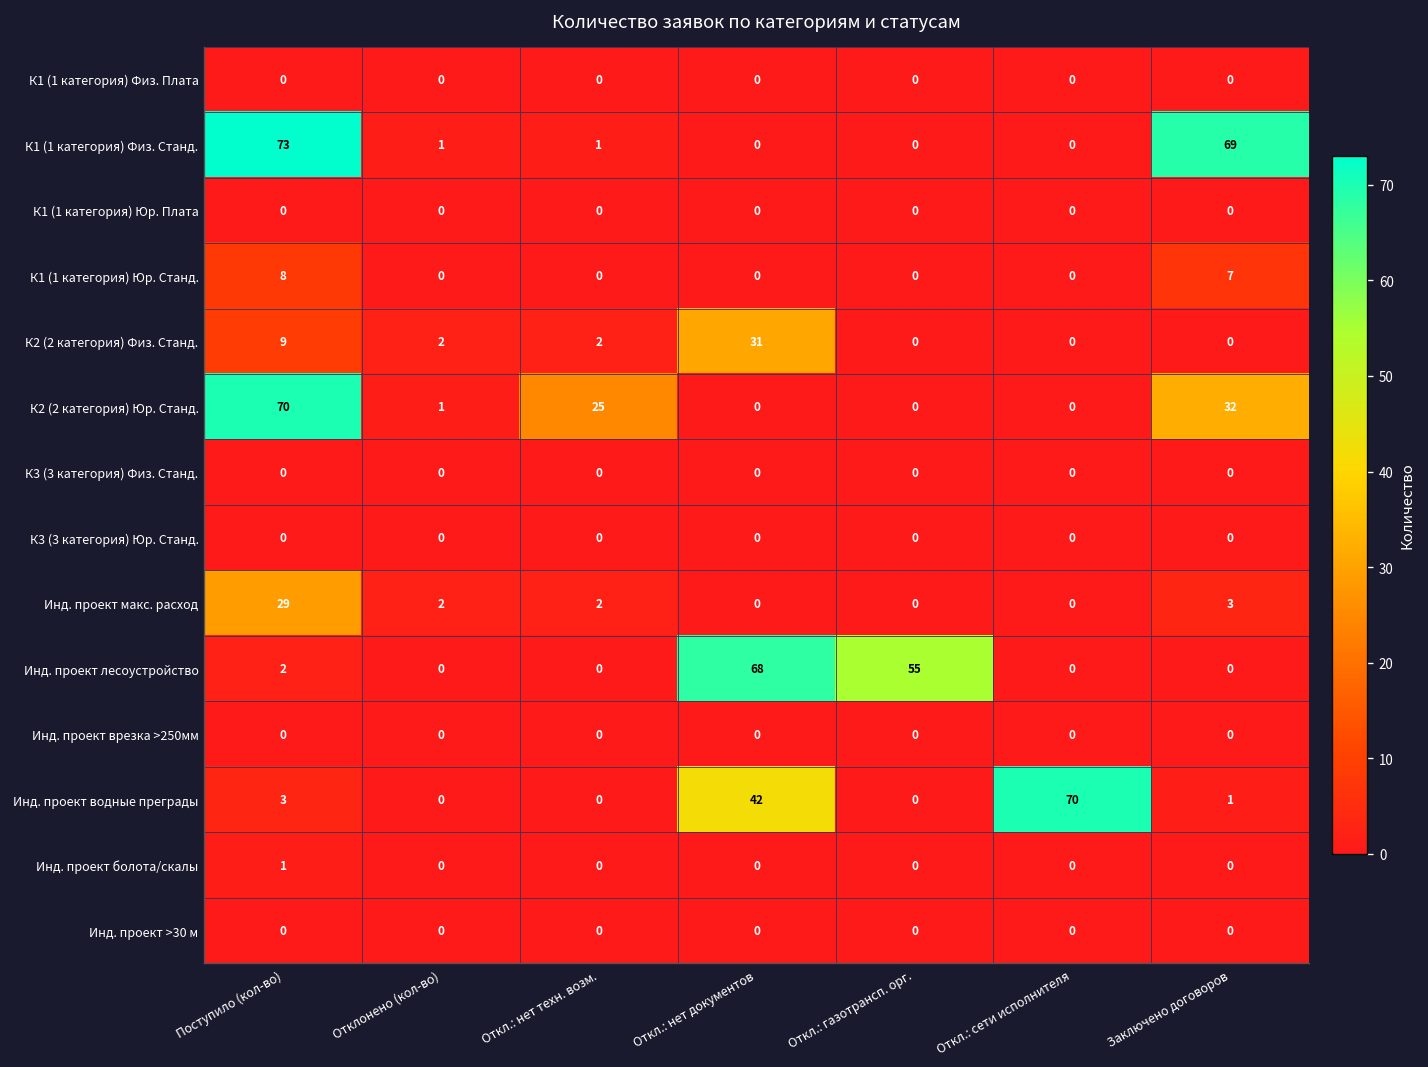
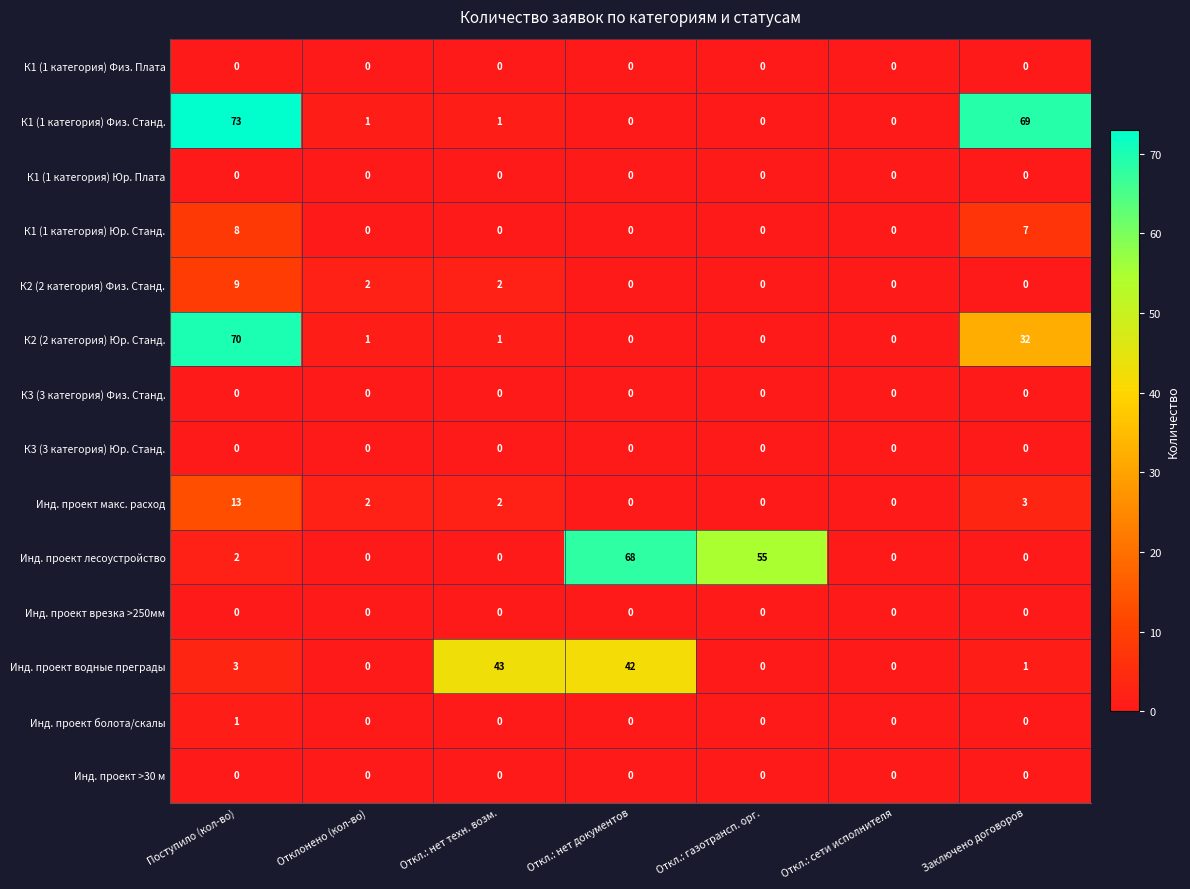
  {
    "К1 (1 категория) Физ. Плата": {
      "Поступило (кол-во)": 0,
      "Отклонено (кол-во)": 0,
      "Откл.: нет техн. возм.": 0,
      "Откл.: нет документов": 0,
      "Откл.: газотрансп. орг.": 0,
      "Откл.: сети исполнителя": 0,
      "Заключено договоров": 0
    },
    "К1 (1 категория) Физ. Станд.": {
      "Поступило (кол-во)": 73,
      "Отклонено (кол-во)": 1,
      "Откл.: нет техн. возм.": 1,
      "Откл.: нет документов": 0,
      "Откл.: газотрансп. орг.": 0,
      "Откл.: сети исполнителя": 0,
      "Заключено договоров": 69
    },
    "К1 (1 категория) Юр. Плата": {
      "Поступило (кол-во)": 0,
      "Отклонено (кол-во)": 0,
      "Откл.: нет техн. возм.": 0,
      "Откл.: нет документов": 0,
      "Откл.: газотрансп. орг.": 0,
      "Откл.: сети исполнителя": 0,
      "Заключено договоров": 0
    },
    "К1 (1 категория) Юр. Станд.": {
      "Поступило (кол-во)": 8,
      "Отклонено (кол-во)": 0,
      "Откл.: нет техн. возм.": 0,
      "Откл.: нет документов": 0,
      "Откл.: газотрансп. орг.": 0,
      "Откл.: сети исполнителя": 0,
      "Заключено договоров": 7
    },
    "К2 (2 категория) Физ. Станд.": {
      "Поступило (кол-во)": 9,
      "Отклонено (кол-во)": 2,
      "Откл.: нет техн. возм.": 2,
-     "Откл.: нет документов": 31,
+     "Откл.: нет документов": 0,
      "Откл.: газотрансп. орг.": 0,
      "Откл.: сети исполнителя": 0,
      "Заключено договоров": 0
    },
    "К2 (2 категория) Юр. Станд.": {
      "Поступило (кол-во)": 70,
      "Отклонено (кол-во)": 1,
-     "Откл.: нет техн. возм.": 25,
+     "Откл.: нет техн. возм.": 1,
      "Откл.: нет документов": 0,
      "Откл.: газотрансп. орг.": 0,
      "Откл.: сети исполнителя": 0,
      "Заключено договоров": 32
    },
    "К3 (3 категория) Физ. Станд.": {
      "Поступило (кол-во)": 0,
      "Отклонено (кол-во)": 0,
      "Откл.: нет техн. возм.": 0,
      "Откл.: нет документов": 0,
      "Откл.: газотрансп. орг.": 0,
      "Откл.: сети исполнителя": 0,
      "Заключено договоров": 0
    },
    "К3 (3 категория) Юр. Станд.": {
      "Поступило (кол-во)": 0,
      "Отклонено (кол-во)": 0,
      "Откл.: нет техн. возм.": 0,
      "Откл.: нет документов": 0,
      "Откл.: газотрансп. орг.": 0,
      "Откл.: сети исполнителя": 0,
      "Заключено договоров": 0
    },
    "Инд. проект макс. расход": {
-     "Поступило (кол-во)": 29,
+     "Поступило (кол-во)": 13,
      "Отклонено (кол-во)": 2,
      "Откл.: нет техн. возм.": 2,
      "Откл.: нет документов": 0,
      "Откл.: газотрансп. орг.": 0,
      "Откл.: сети исполнителя": 0,
      "Заключено договоров": 3
    },
    "Инд. проект лесоустройство": {
      "Поступило (кол-во)": 2,
      "Отклонено (кол-во)": 0,
      "Откл.: нет техн. возм.": 0,
      "Откл.: нет документов": 68,
      "Откл.: газотрансп. орг.": 55,
      "Откл.: сети исполнителя": 0,
      "Заключено договоров": 0
    },
    "Инд. проект врезка >250мм": {
      "Поступило (кол-во)": 0,
      "Отклонено (кол-во)": 0,
      "Откл.: нет техн. возм.": 0,
      "Откл.: нет документов": 0,
      "Откл.: газотрансп. орг.": 0,
      "Откл.: сети исполнителя": 0,
      "Заключено договоров": 0
    },
    "Инд. проект водные преграды": {
      "Поступило (кол-во)": 3,
      "Отклонено (кол-во)": 0,
-     "Откл.: нет техн. возм.": 0,
+     "Откл.: нет техн. возм.": 43,
      "Откл.: нет документов": 42,
      "Откл.: газотрансп. орг.": 0,
-     "Откл.: сети исполнителя": 70,
+     "Откл.: сети исполнителя": 0,
      "Заключено договоров": 1
    },
    "Инд. проект болота/скалы": {
      "Поступило (кол-во)": 1,
      "Отклонено (кол-во)": 0,
      "Откл.: нет техн. возм.": 0,
      "Откл.: нет документов": 0,
      "Откл.: газотрансп. орг.": 0,
      "Откл.: сети исполнителя": 0,
      "Заключено договоров": 0
    },
    "Инд. проект >30 м": {
      "Поступило (кол-во)": 0,
      "Отклонено (кол-во)": 0,
      "Откл.: нет техн. возм.": 0,
      "Откл.: нет документов": 0,
      "Откл.: газотрансп. орг.": 0,
      "Откл.: сети исполнителя": 0,
      "Заключено договоров": 0
    }
  }
